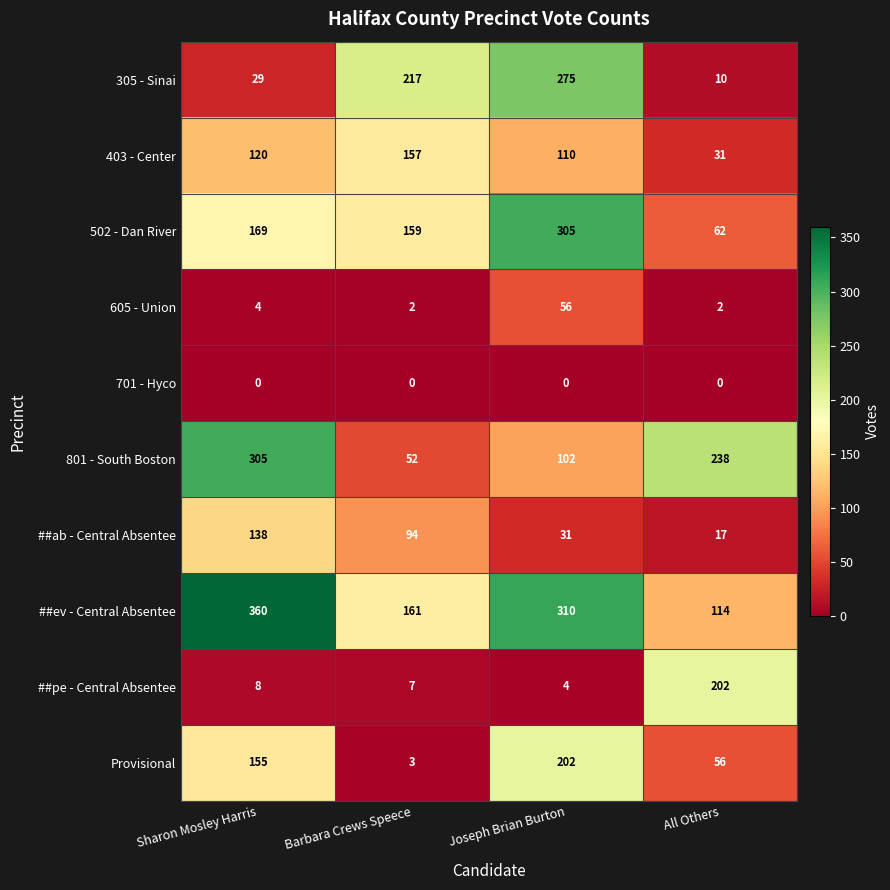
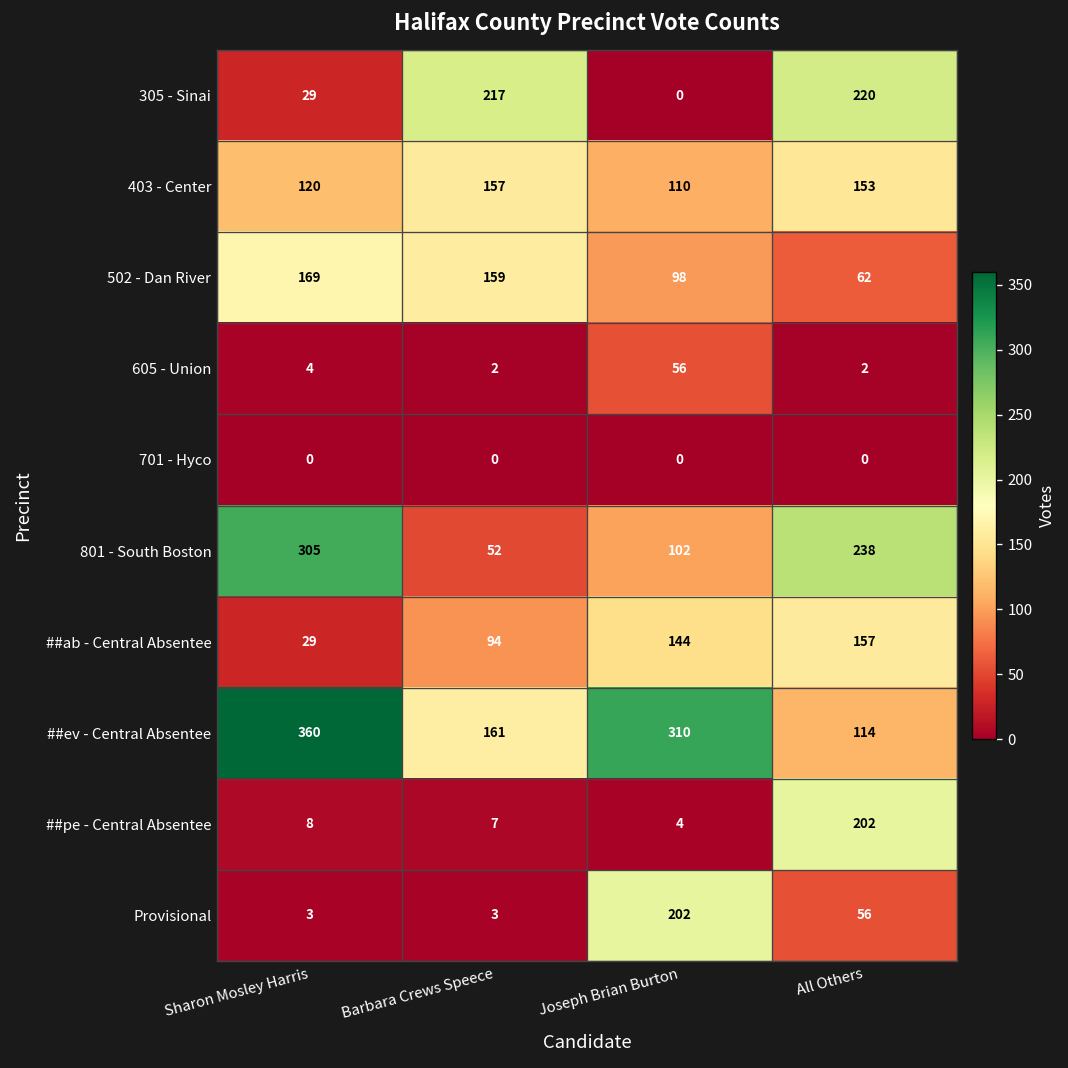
  {
    "305 - Sinai": {
      "Sharon Mosley Harris": 29,
      "Barbara Crews Speece": 217,
-     "Joseph Brian Burton": 275,
-     "All Others": 10
+     "Joseph Brian Burton": 0,
+     "All Others": 220
    },
    "403 - Center": {
      "Sharon Mosley Harris": 120,
      "Barbara Crews Speece": 157,
      "Joseph Brian Burton": 110,
-     "All Others": 31
+     "All Others": 153
    },
    "502 - Dan River": {
      "Sharon Mosley Harris": 169,
      "Barbara Crews Speece": 159,
-     "Joseph Brian Burton": 305,
+     "Joseph Brian Burton": 98,
      "All Others": 62
    },
    "605 - Union": {
      "Sharon Mosley Harris": 4,
      "Barbara Crews Speece": 2,
      "Joseph Brian Burton": 56,
      "All Others": 2
    },
    "701 - Hyco": {
      "Sharon Mosley Harris": 0,
      "Barbara Crews Speece": 0,
      "Joseph Brian Burton": 0,
      "All Others": 0
    },
    "801 - South Boston": {
      "Sharon Mosley Harris": 305,
      "Barbara Crews Speece": 52,
      "Joseph Brian Burton": 102,
      "All Others": 238
    },
    "##ab - Central Absentee": {
-     "Sharon Mosley Harris": 138,
+     "Sharon Mosley Harris": 29,
      "Barbara Crews Speece": 94,
-     "Joseph Brian Burton": 31,
-     "All Others": 17
+     "Joseph Brian Burton": 144,
+     "All Others": 157
    },
    "##ev - Central Absentee": {
      "Sharon Mosley Harris": 360,
      "Barbara Crews Speece": 161,
      "Joseph Brian Burton": 310,
      "All Others": 114
    },
    "##pe - Central Absentee": {
      "Sharon Mosley Harris": 8,
      "Barbara Crews Speece": 7,
      "Joseph Brian Burton": 4,
      "All Others": 202
    },
    "Provisional": {
-     "Sharon Mosley Harris": 155,
+     "Sharon Mosley Harris": 3,
      "Barbara Crews Speece": 3,
      "Joseph Brian Burton": 202,
      "All Others": 56
    }
  }
